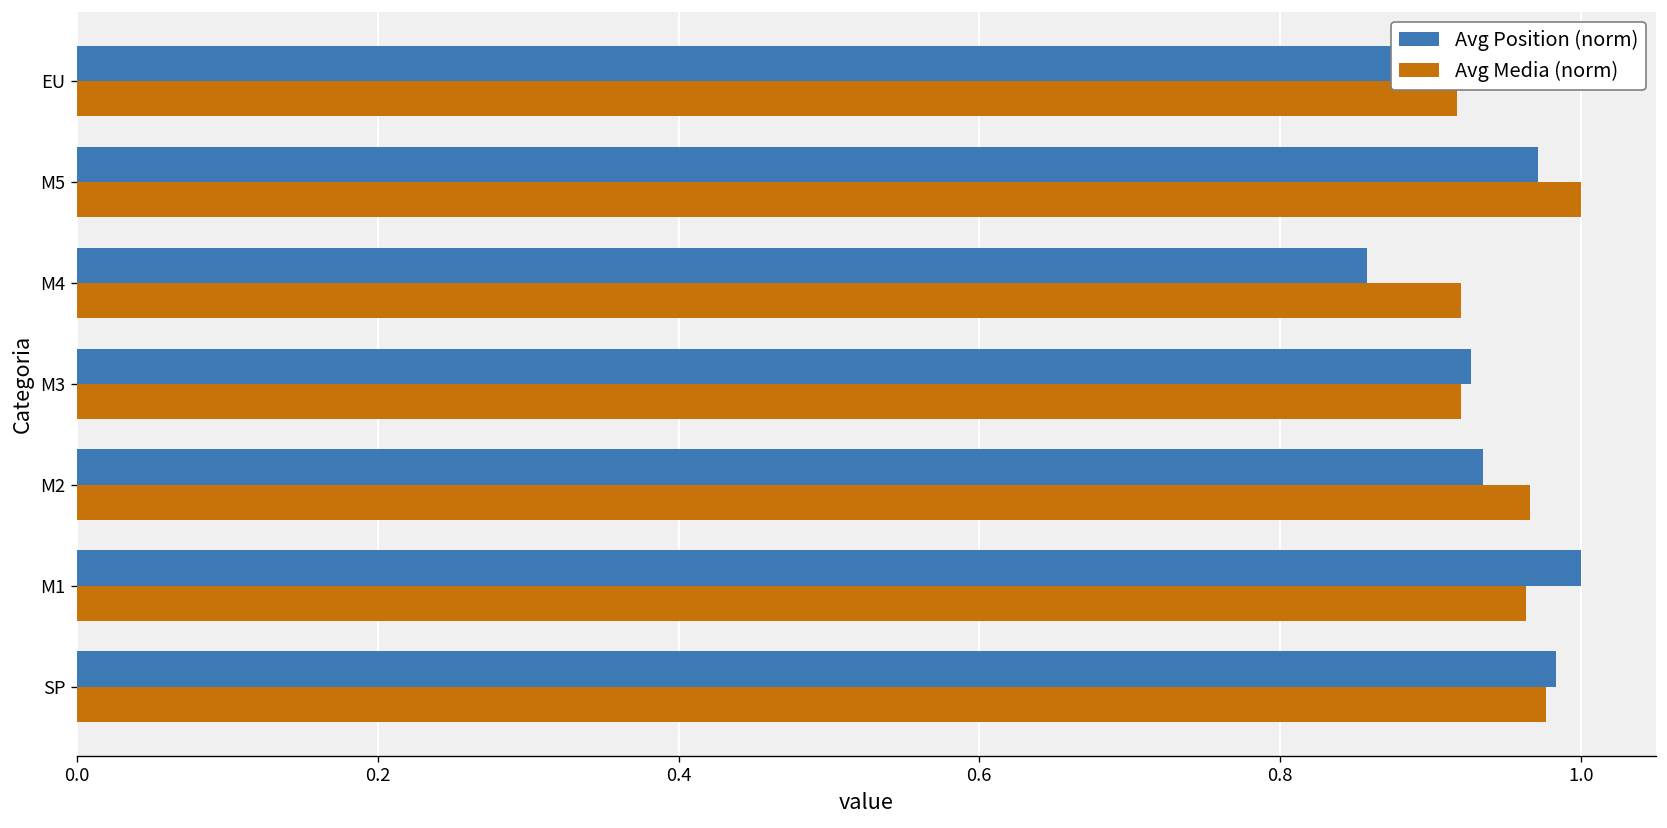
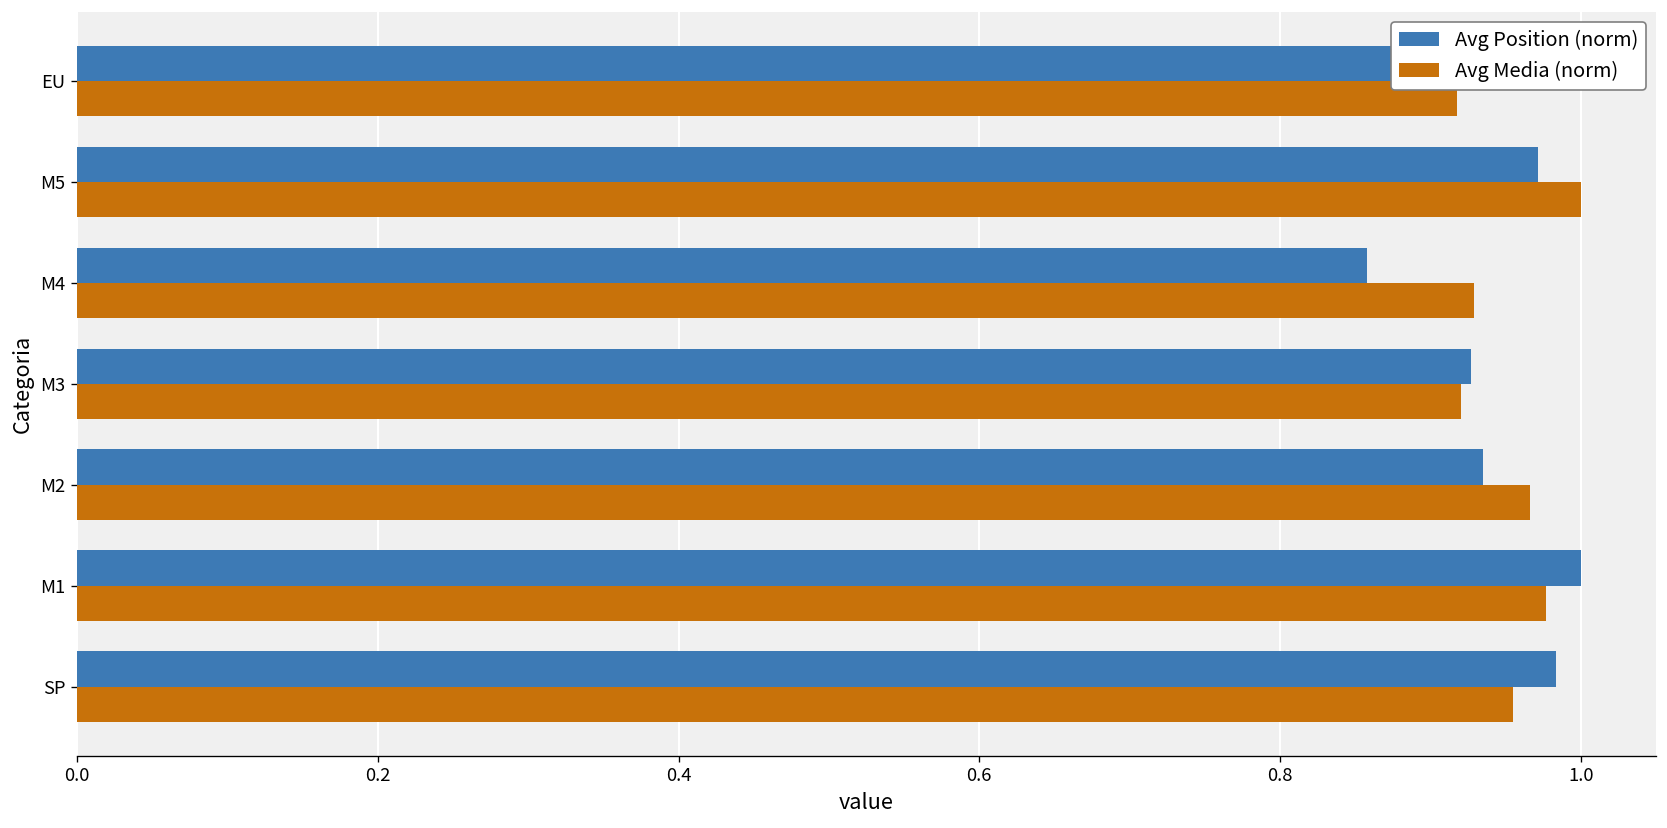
  {
    "Avg Position (norm)": {
      "M5": 0.971,
      "M4": 0.858,
      "M3": 0.927,
      "M2": 0.935,
      "M1": 1.000,
      "SP": 0.984
    },
    "Avg Media (norm)": {
      "EU": 0.918,
      "M5": 1.000,
-     "M4": 0.920,
+     "M4": 0.929,
      "M3": 0.920,
      "M2": 0.966,
-     "M1": 0.964,
-     "SP": 0.977
+     "M1": 0.977,
+     "SP": 0.955
    }
  }
